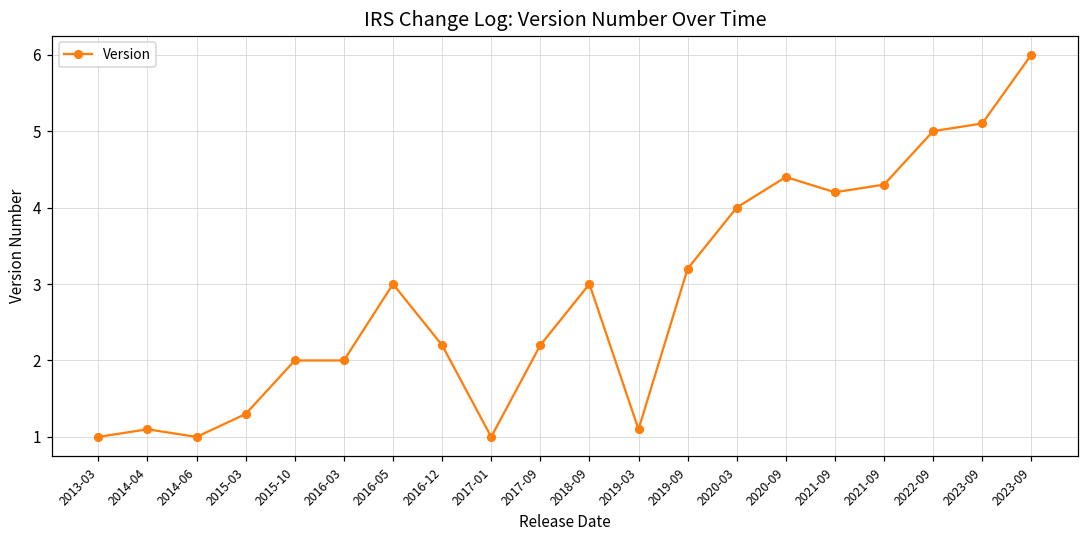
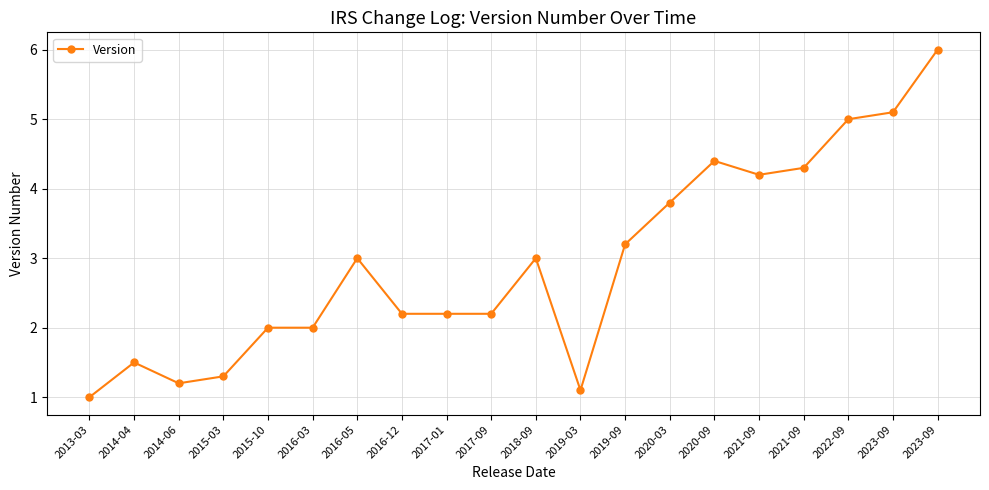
  {
    "2013-03": 1.0,
-   "2014-04": 1.1,
-   "2014-06": 1.0,
+   "2014-04": 1.5,
+   "2014-06": 1.2,
    "2015-03": 1.3,
    "2015-10": 2.0,
    "2016-03": 2.0,
    "2016-05": 3.0,
    "2016-12": 2.2,
-   "2017-01": 1.0,
+   "2017-01": 2.2,
    "2017-09": 2.2,
    "2018-09": 3.0,
    "2019-03": 1.1,
    "2019-09": 3.2,
-   "2020-03": 4.0,
+   "2020-03": 3.8,
    "2020-09": 4.4,
    "2022-09": 5.0
  }
